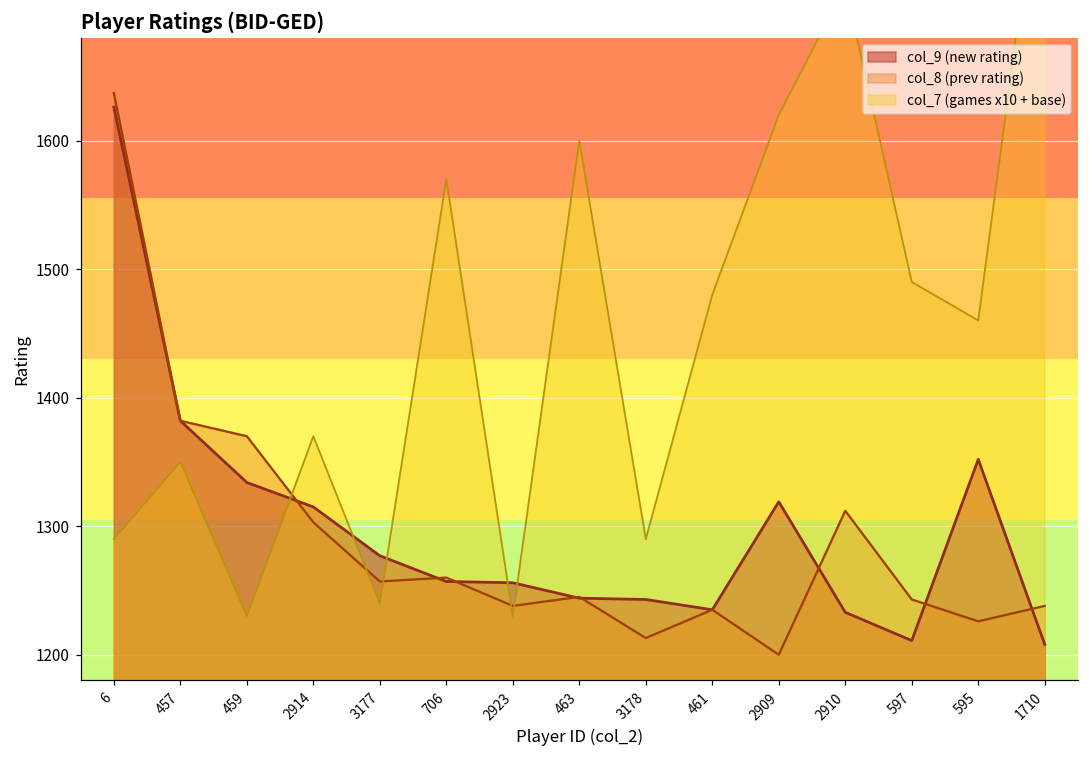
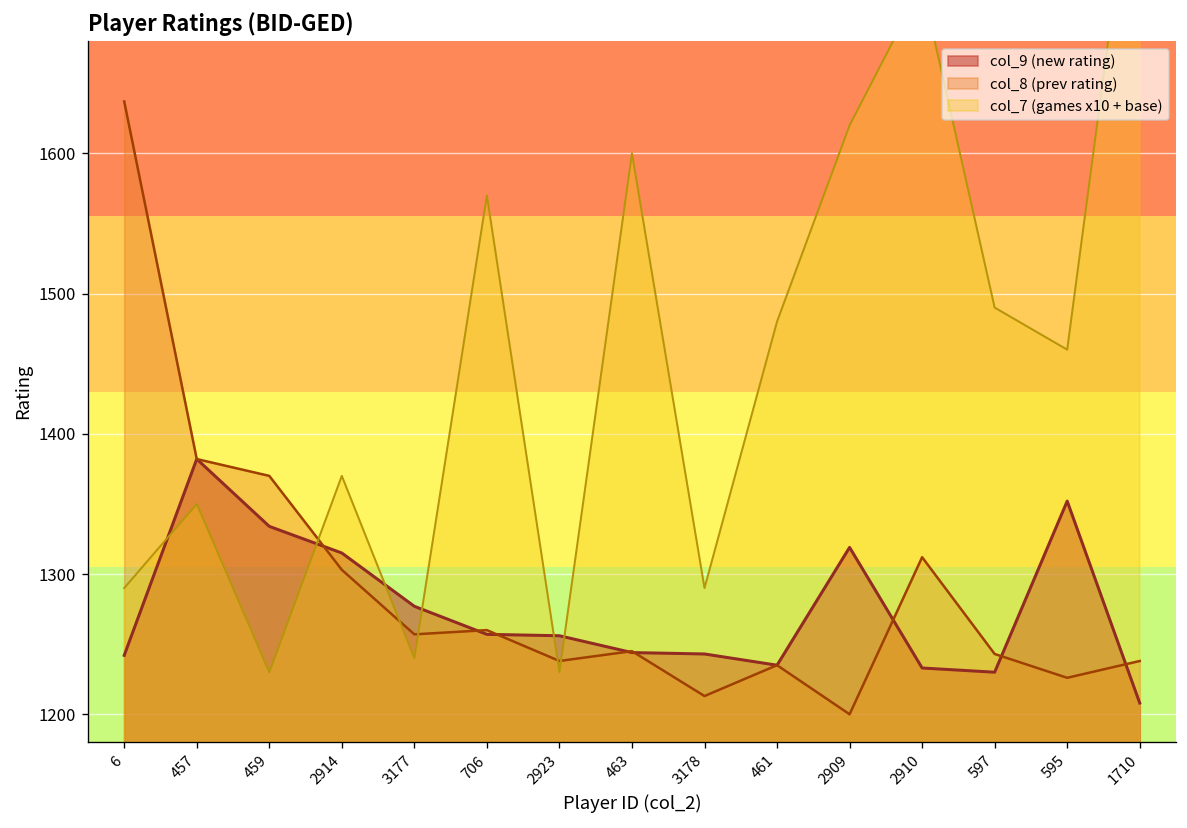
  {
    "col_9 (new rating)": {
-     "6": 1626,
+     "6": 1242,
      "459": 1334,
      "2914": 1315,
      "3177": 1277,
      "706": 1257,
      "2923": 1256,
      "3178": 1243,
      "2909": 1319,
      "2910": 1233,
-     "597": 1211,
+     "597": 1230,
      "595": 1352,
      "1710": 1208
    }
  }
